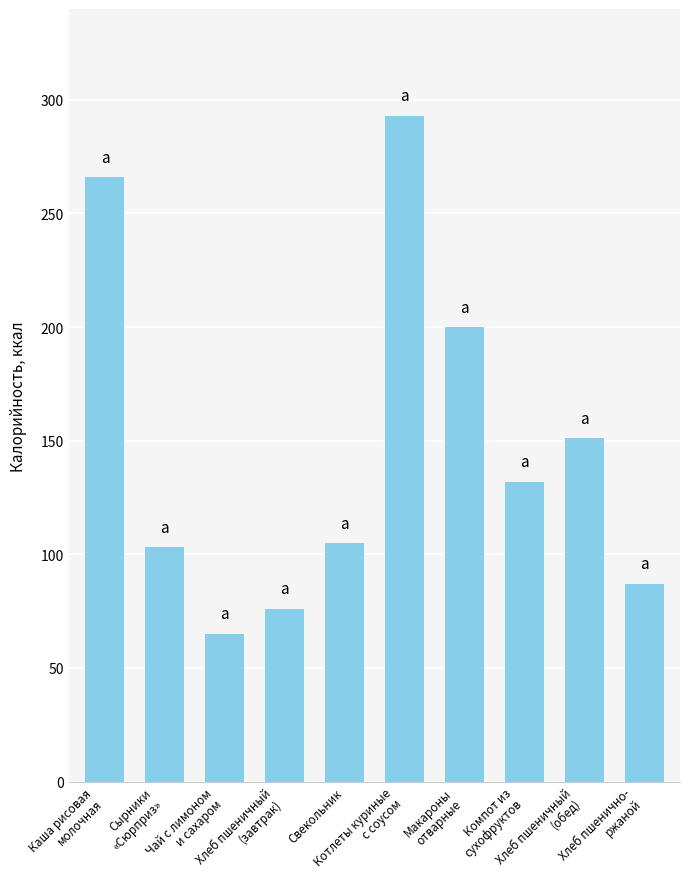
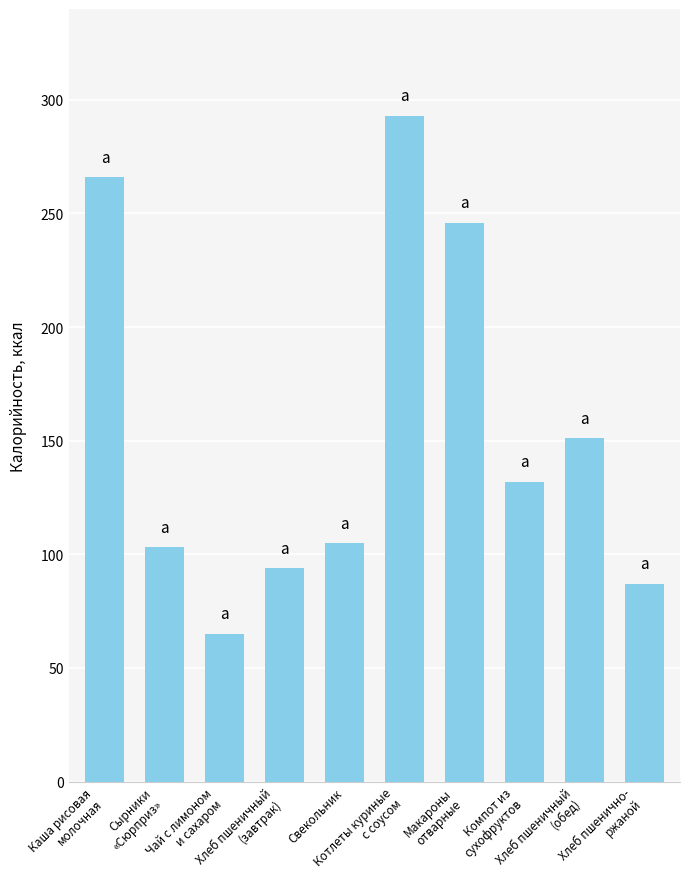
  {
    "Каша рисовая молочная": 266,
    "Сырники «Сюрприз»": 103,
    "Чай с лимоном и сахаром": 65,
-   "Хлеб пшеничный (завтрак)": 76,
+   "Хлеб пшеничный (завтрак)": 94,
    "Свекольник": 105,
    "Котлеты куриные с соусом": 293,
-   "Макароны отварные": 200,
+   "Макароны отварные": 246,
    "Компот из сухофруктов": 132,
    "Хлеб пшеничный (обед)": 151,
    "Хлеб пшенично- ржаной": 87
  }
